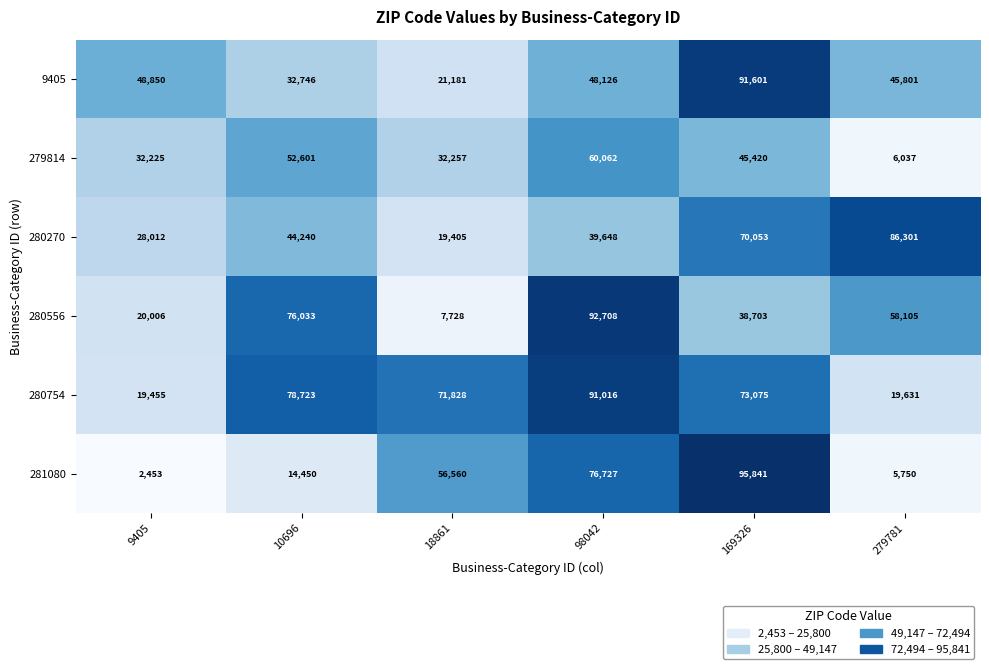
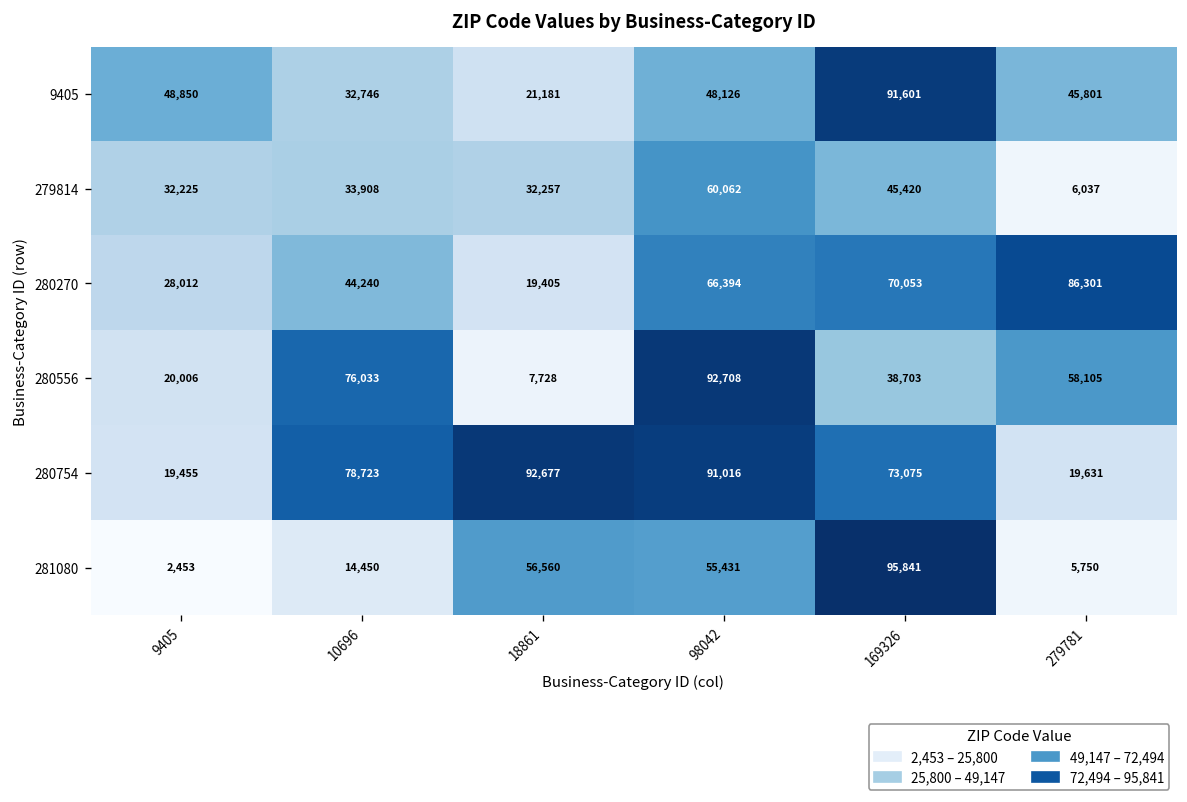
  {
    "9405": {
      "9405": "48,850",
      "10696": "32,746",
      "18861": "21,181",
      "98042": "48,126",
      "169326": "91,601",
      "279781": "45,801"
    },
    "279814": {
      "9405": "32,225",
-     "10696": "52,601",
+     "10696": "33,908",
      "18861": "32,257",
      "98042": "60,062",
      "169326": "45,420",
      "279781": "6,037"
    },
    "280270": {
      "9405": "28,012",
      "10696": "44,240",
      "18861": "19,405",
-     "98042": "39,648",
+     "98042": "66,394",
      "169326": "70,053",
      "279781": "86,301"
    },
    "280556": {
      "9405": "20,006",
      "10696": "76,033",
      "18861": "7,728",
      "98042": "92,708",
      "169326": "38,703",
      "279781": "58,105"
    },
    "280754": {
      "9405": "19,455",
      "10696": "78,723",
-     "18861": "71,828",
+     "18861": "92,677",
      "98042": "91,016",
      "169326": "73,075",
      "279781": "19,631"
    },
    "281080": {
      "9405": "2,453",
      "10696": "14,450",
      "18861": "56,560",
-     "98042": "76,727",
+     "98042": "55,431",
      "169326": "95,841",
      "279781": "5,750"
    }
  }
